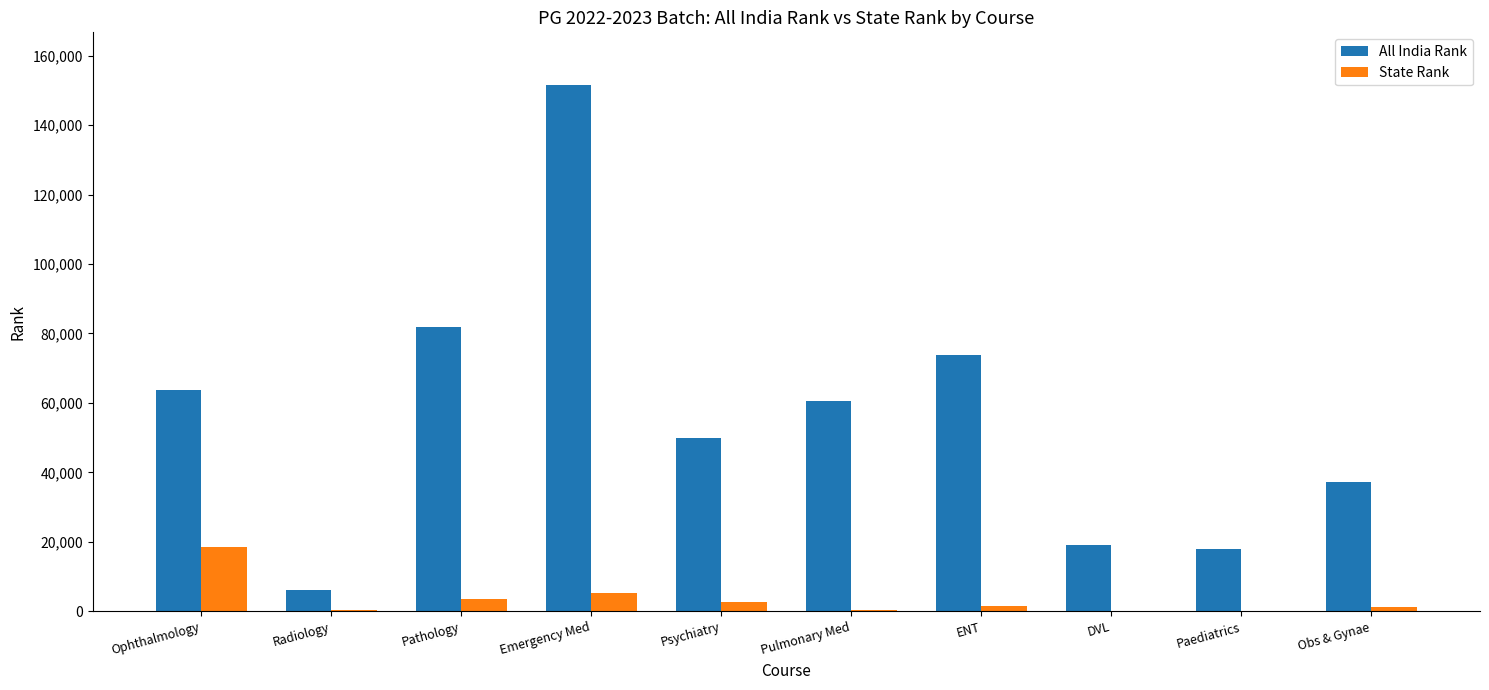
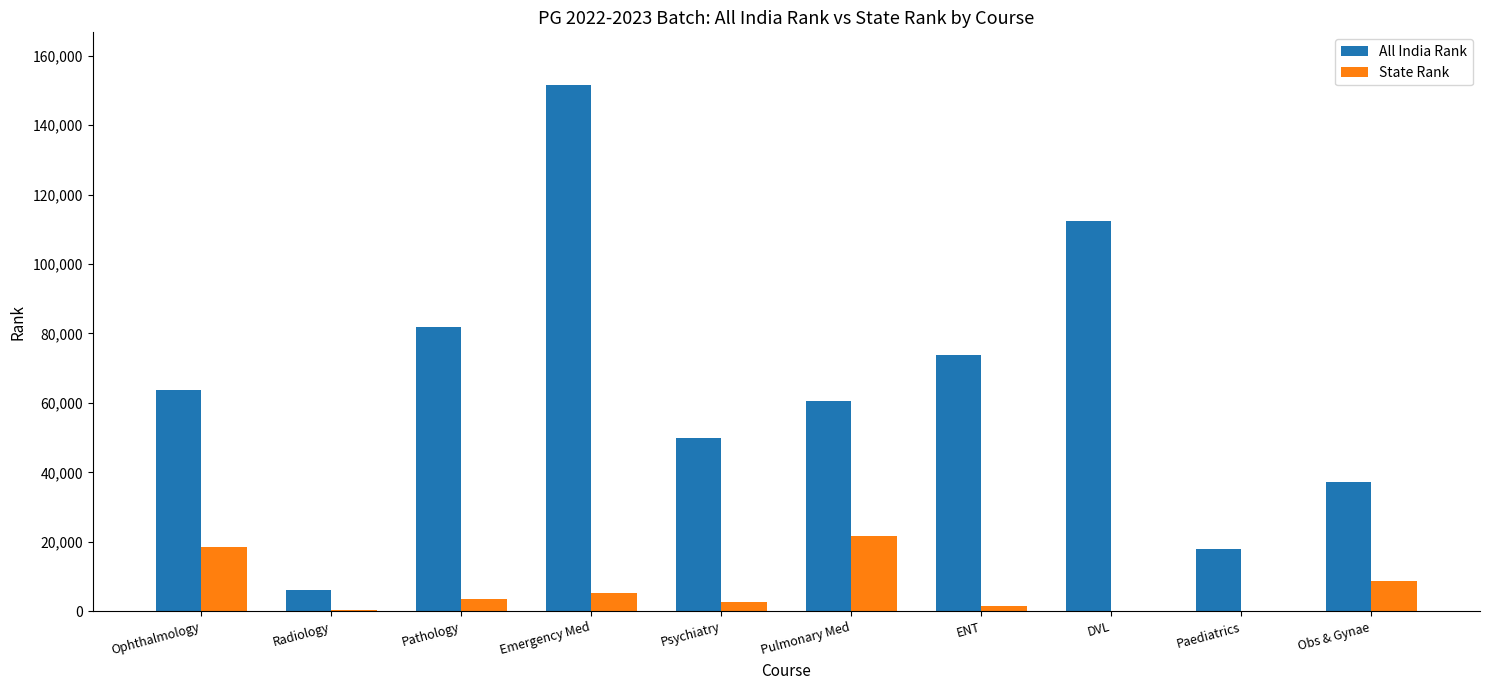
  {
    "All India Rank": {
      "Ophthalmology": "64,000",
      "Radiology": "6,000",
      "Pathology": "82,000",
      "Emergency Med": "152,000",
      "Psychiatry": "50,000",
      "Pulmonary Med": "61,000",
      "ENT": "74,000",
-     "DVL": "19,000",
+     "DVL": "112,000",
      "Paediatrics": "18,000",
      "Obs & Gynae": "37,000"
    },
    "State Rank": {
      "Ophthalmology": "19,000",
      "Pathology": "3,000",
      "Emergency Med": "5,000",
      "Psychiatry": "3,000",
-     "Pulmonary Med": "0",
+     "Pulmonary Med": "22,000",
      "ENT": "2,000",
-     "Obs & Gynae": "1,000"
+     "Obs & Gynae": "9,000"
    }
  }
